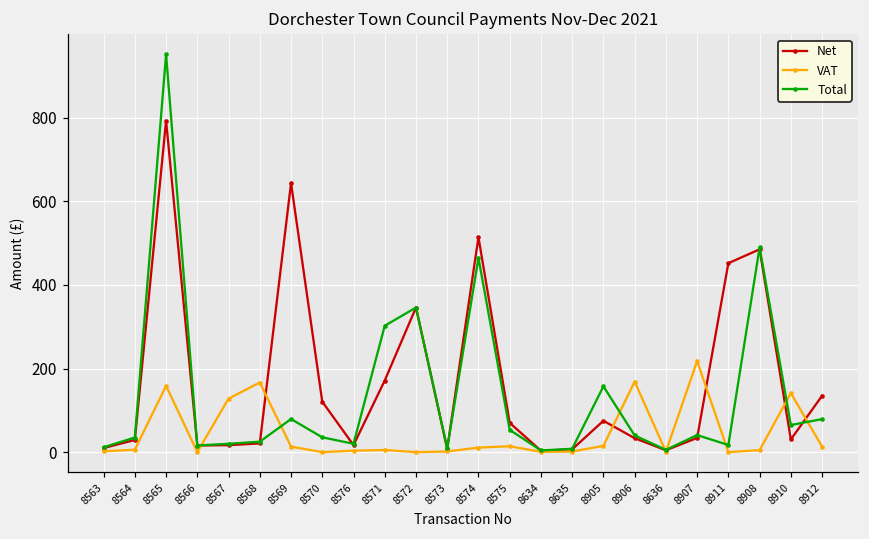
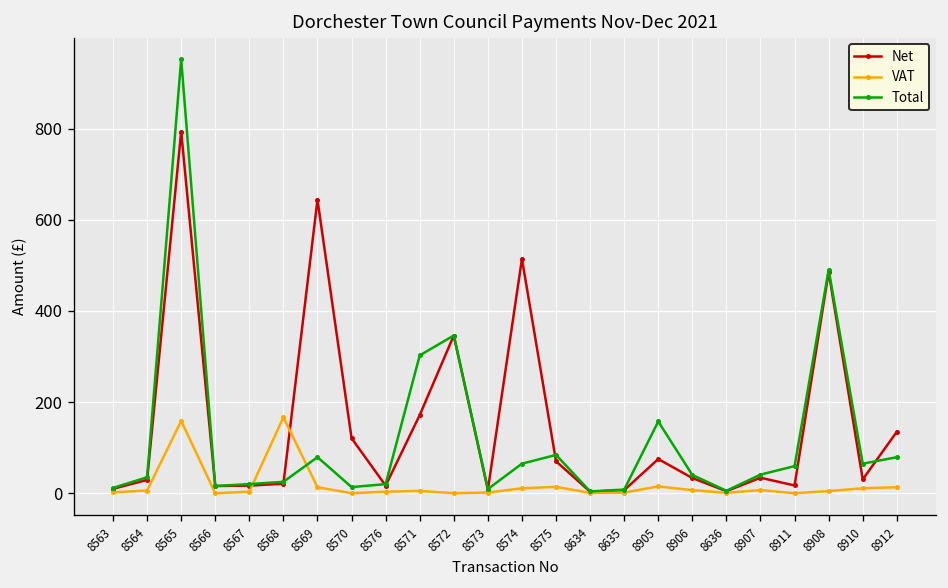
  {
    "Net": {
      "8565": 790,
      "8569": 640,
      "8570": 120,
      "8571": 170,
      "8574": 510,
      "8575": 70,
      "8905": 80,
      "8906": 30,
      "8907": 30,
-     "8911": 450,
+     "8911": 20,
      "8910": 30,
      "8912": 130
    },
    "VAT": {
      "8563": 0,
      "8564": 10,
      "8565": 160,
      "8566": 0,
-     "8567": 130,
+     "8567": 0,
      "8568": 170,
      "8569": 10,
      "8570": 0,
      "8576": 0,
      "8571": 10,
      "8572": 0,
      "8574": 10,
      "8575": 10,
      "8905": 20,
-     "8906": 170,
-     "8907": 220,
+     "8906": 10,
+     "8907": 10,
      "8911": 0,
      "8908": 0,
-     "8910": 140,
+     "8910": 10,
      "8912": 10
    },
    "Total": {
      "8565": 950,
      "8569": 80,
-     "8570": 40,
+     "8570": 10,
      "8571": 300,
-     "8574": 460,
-     "8575": 50,
+     "8574": 60,
+     "8575": 80,
      "8905": 160,
      "8906": 40,
      "8907": 40,
-     "8911": 20,
+     "8911": 60,
      "8910": 60,
      "8912": 80
    }
  }
